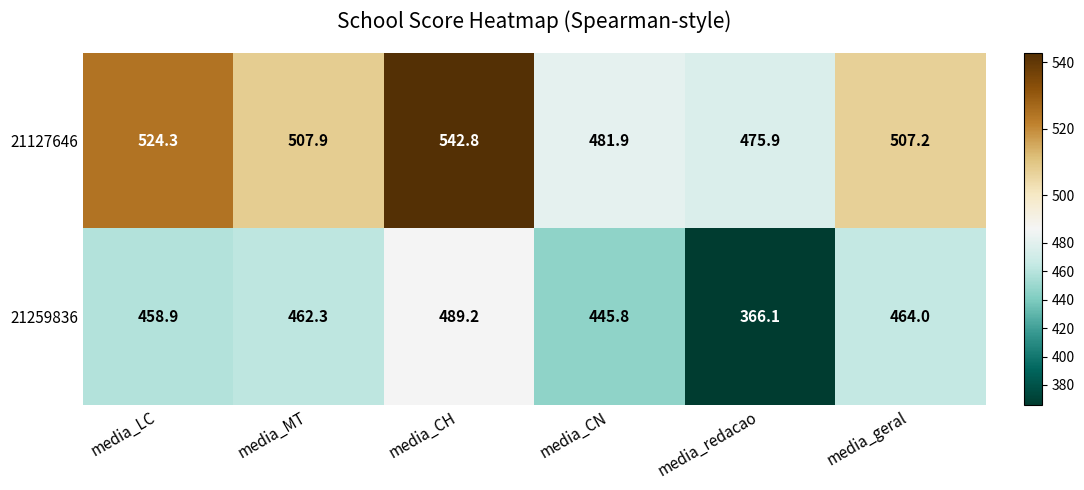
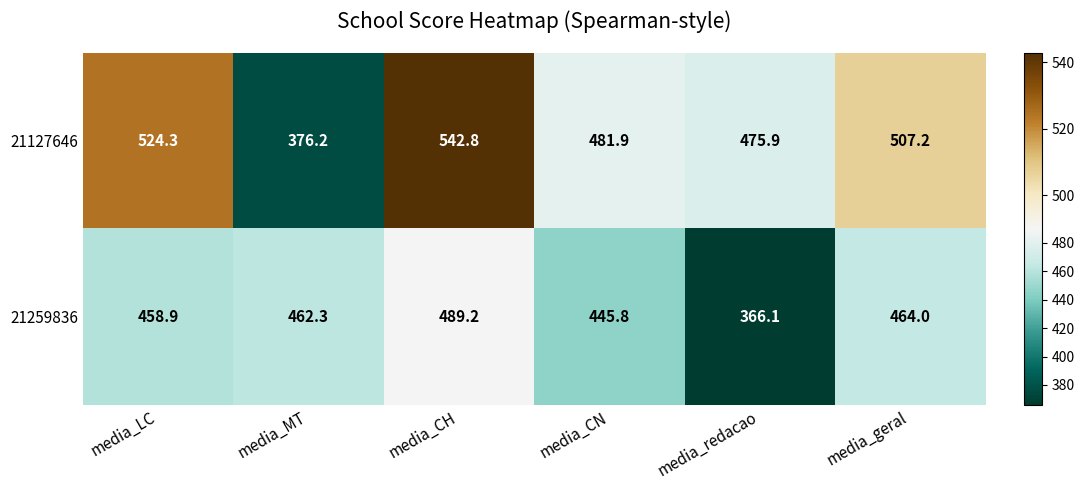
  {
    "21127646": {
      "media_LC": 524.3,
-     "media_MT": 507.9,
+     "media_MT": 376.2,
      "media_CH": 542.8,
      "media_CN": 481.9,
      "media_redacao": 475.9,
      "media_geral": 507.2
    },
    "21259836": {
      "media_LC": 458.9,
      "media_MT": 462.3,
      "media_CH": 489.2,
      "media_CN": 445.8,
      "media_redacao": 366.1,
      "media_geral": 464.0
    }
  }
